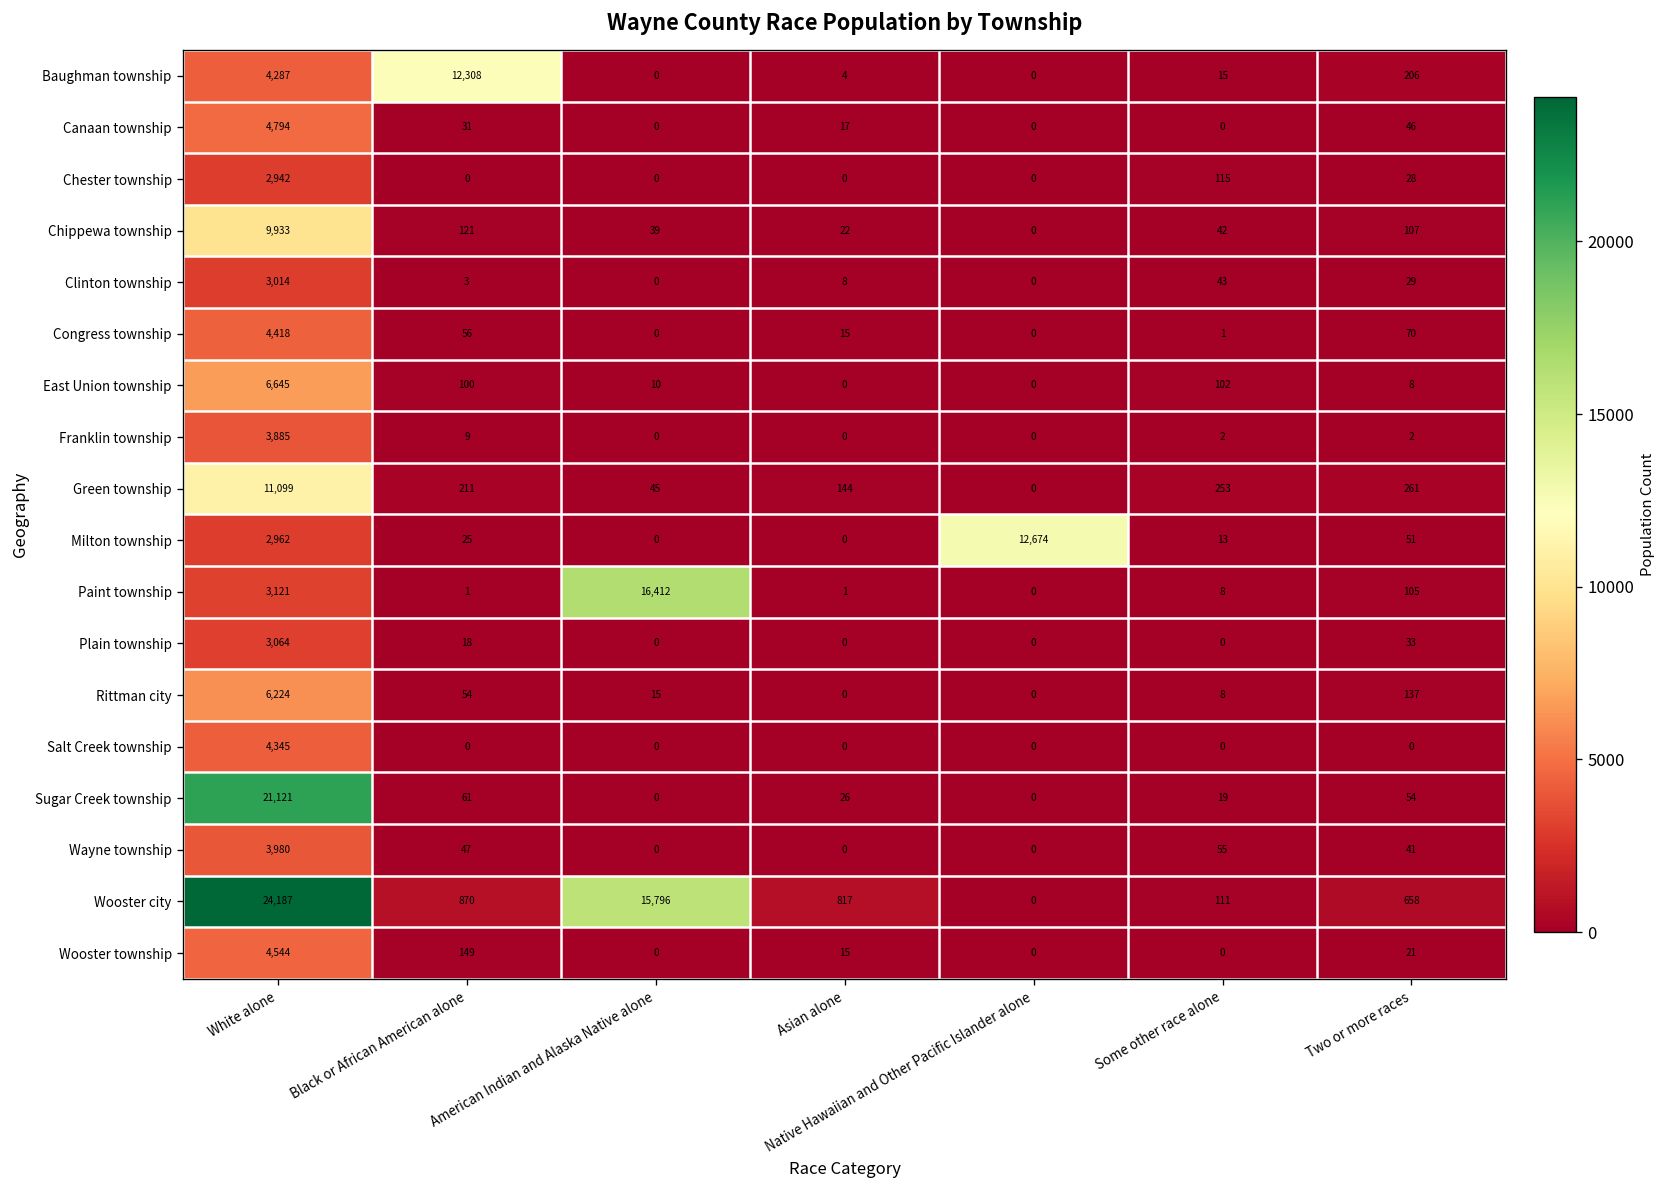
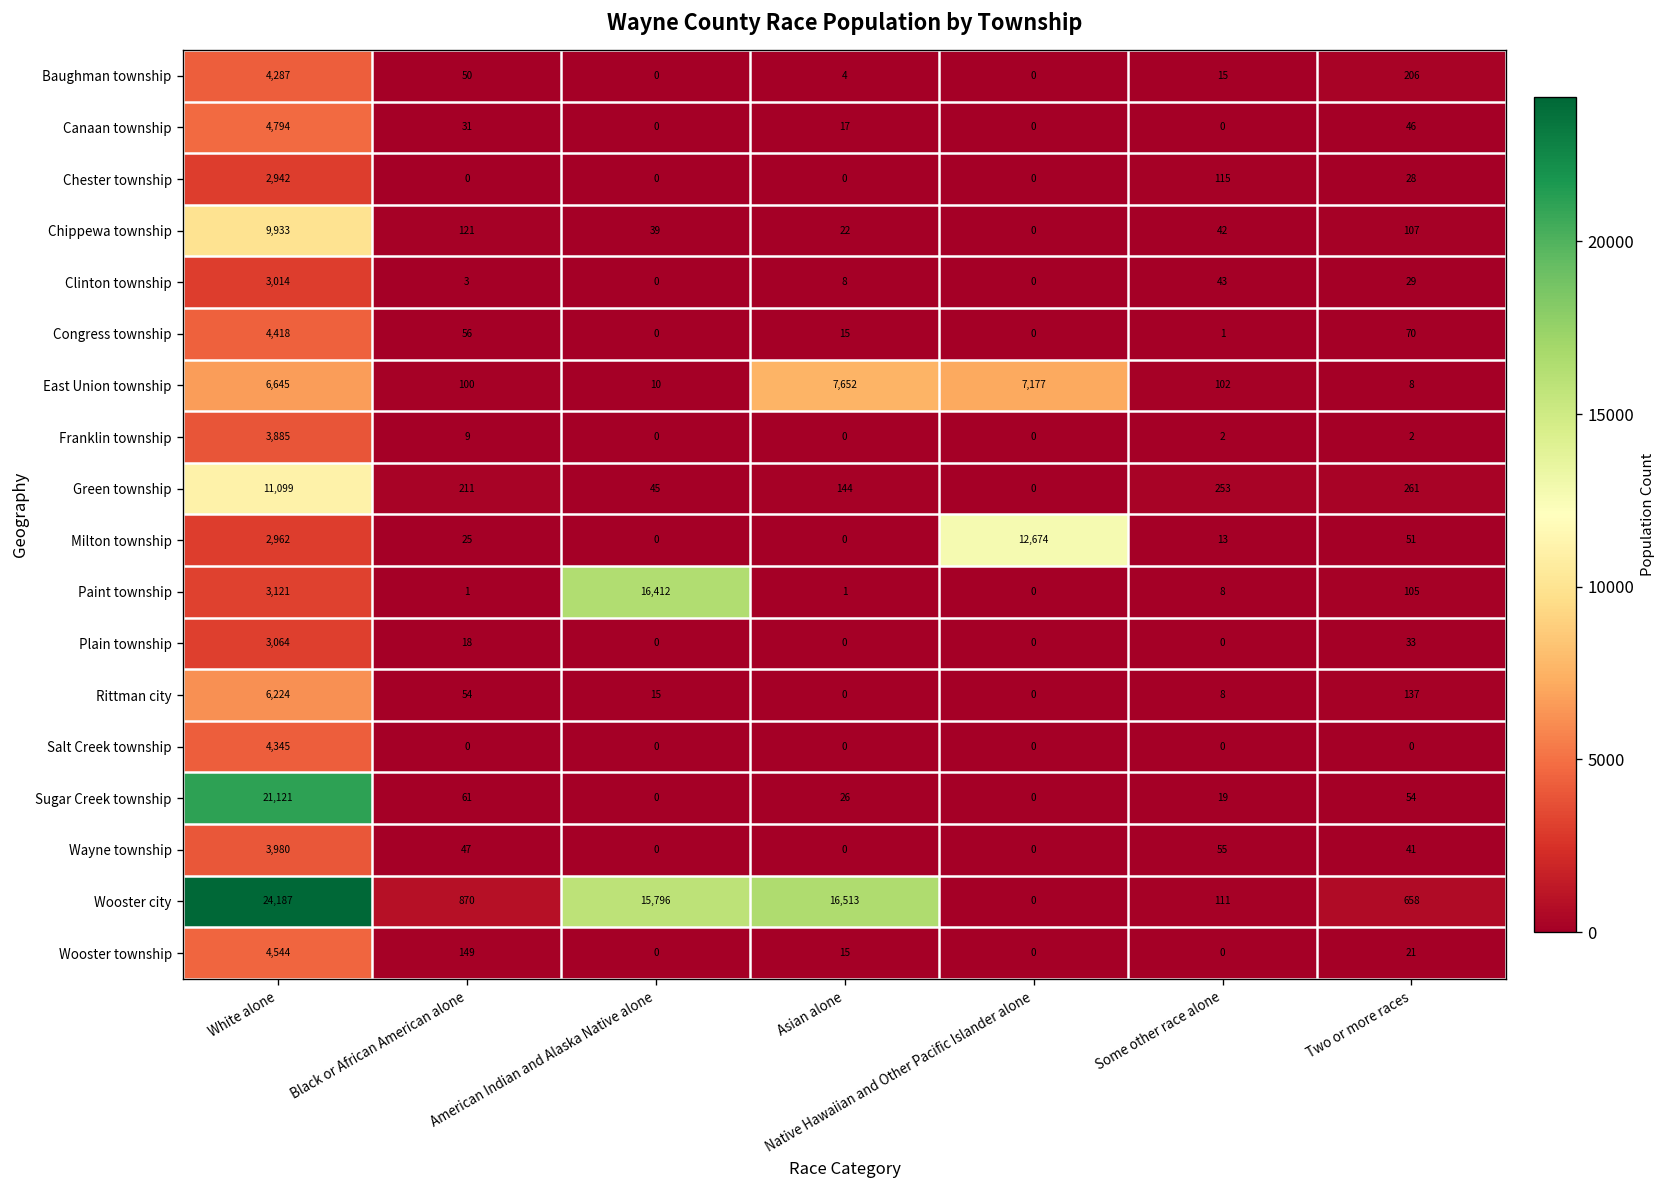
  {
    "Baughman township": {
      "White alone": "4,287",
-     "Black or African American alone": "12,308",
+     "Black or African American alone": "50",
      "American Indian and Alaska Native alone": "0",
      "Asian alone": "4",
      "Native Hawaiian and Other Pacific Islander alone": "0",
      "Some other race alone": "15",
      "Two or more races": "206"
    },
    "Canaan township": {
      "White alone": "4,794",
      "Black or African American alone": "31",
      "American Indian and Alaska Native alone": "0",
      "Asian alone": "17",
      "Native Hawaiian and Other Pacific Islander alone": "0",
      "Some other race alone": "0",
      "Two or more races": "46"
    },
    "Chester township": {
      "White alone": "2,942",
      "Black or African American alone": "0",
      "American Indian and Alaska Native alone": "0",
      "Asian alone": "0",
      "Native Hawaiian and Other Pacific Islander alone": "0",
      "Some other race alone": "115",
      "Two or more races": "28"
    },
    "Chippewa township": {
      "White alone": "9,933",
      "Black or African American alone": "121",
      "American Indian and Alaska Native alone": "39",
      "Asian alone": "22",
      "Native Hawaiian and Other Pacific Islander alone": "0",
      "Some other race alone": "42",
      "Two or more races": "107"
    },
    "Clinton township": {
      "White alone": "3,014",
      "Black or African American alone": "3",
      "American Indian and Alaska Native alone": "0",
      "Asian alone": "8",
      "Native Hawaiian and Other Pacific Islander alone": "0",
      "Some other race alone": "43",
      "Two or more races": "29"
    },
    "Congress township": {
      "White alone": "4,418",
      "Black or African American alone": "56",
      "American Indian and Alaska Native alone": "0",
      "Asian alone": "15",
      "Native Hawaiian and Other Pacific Islander alone": "0",
      "Some other race alone": "1",
      "Two or more races": "70"
    },
    "East Union township": {
      "White alone": "6,645",
      "Black or African American alone": "100",
      "American Indian and Alaska Native alone": "10",
-     "Asian alone": "0",
-     "Native Hawaiian and Other Pacific Islander alone": "0",
+     "Asian alone": "7,652",
+     "Native Hawaiian and Other Pacific Islander alone": "7,177",
      "Some other race alone": "102",
      "Two or more races": "8"
    },
    "Franklin township": {
      "White alone": "3,885",
      "Black or African American alone": "9",
      "American Indian and Alaska Native alone": "0",
      "Asian alone": "0",
      "Native Hawaiian and Other Pacific Islander alone": "0",
      "Some other race alone": "2",
      "Two or more races": "2"
    },
    "Green township": {
      "White alone": "11,099",
      "Black or African American alone": "211",
      "American Indian and Alaska Native alone": "45",
      "Asian alone": "144",
      "Native Hawaiian and Other Pacific Islander alone": "0",
      "Some other race alone": "253",
      "Two or more races": "261"
    },
    "Milton township": {
      "White alone": "2,962",
      "Black or African American alone": "25",
      "American Indian and Alaska Native alone": "0",
      "Asian alone": "0",
      "Native Hawaiian and Other Pacific Islander alone": "12,674",
      "Some other race alone": "13",
      "Two or more races": "51"
    },
    "Paint township": {
      "White alone": "3,121",
      "Black or African American alone": "1",
      "American Indian and Alaska Native alone": "16,412",
      "Asian alone": "1",
      "Native Hawaiian and Other Pacific Islander alone": "0",
      "Some other race alone": "8",
      "Two or more races": "105"
    },
    "Plain township": {
      "White alone": "3,064",
      "Black or African American alone": "18",
      "American Indian and Alaska Native alone": "0",
      "Asian alone": "0",
      "Native Hawaiian and Other Pacific Islander alone": "0",
      "Some other race alone": "0",
      "Two or more races": "33"
    },
    "Rittman city": {
      "White alone": "6,224",
      "Black or African American alone": "54",
      "American Indian and Alaska Native alone": "15",
      "Asian alone": "0",
      "Native Hawaiian and Other Pacific Islander alone": "0",
      "Some other race alone": "8",
      "Two or more races": "137"
    },
    "Salt Creek township": {
      "White alone": "4,345",
      "Black or African American alone": "0",
      "American Indian and Alaska Native alone": "0",
      "Asian alone": "0",
      "Native Hawaiian and Other Pacific Islander alone": "0",
      "Some other race alone": "0",
      "Two or more races": "0"
    },
    "Sugar Creek township": {
      "White alone": "21,121",
      "Black or African American alone": "61",
      "American Indian and Alaska Native alone": "0",
      "Asian alone": "26",
      "Native Hawaiian and Other Pacific Islander alone": "0",
      "Some other race alone": "19",
      "Two or more races": "54"
    },
    "Wayne township": {
      "White alone": "3,980",
      "Black or African American alone": "47",
      "American Indian and Alaska Native alone": "0",
      "Asian alone": "0",
      "Native Hawaiian and Other Pacific Islander alone": "0",
      "Some other race alone": "55",
      "Two or more races": "41"
    },
    "Wooster city": {
      "White alone": "24,187",
      "Black or African American alone": "870",
      "American Indian and Alaska Native alone": "15,796",
-     "Asian alone": "817",
+     "Asian alone": "16,513",
      "Native Hawaiian and Other Pacific Islander alone": "0",
      "Some other race alone": "111",
      "Two or more races": "658"
    },
    "Wooster township": {
      "White alone": "4,544",
      "Black or African American alone": "149",
      "American Indian and Alaska Native alone": "0",
      "Asian alone": "15",
      "Native Hawaiian and Other Pacific Islander alone": "0",
      "Some other race alone": "0",
      "Two or more races": "21"
    }
  }
